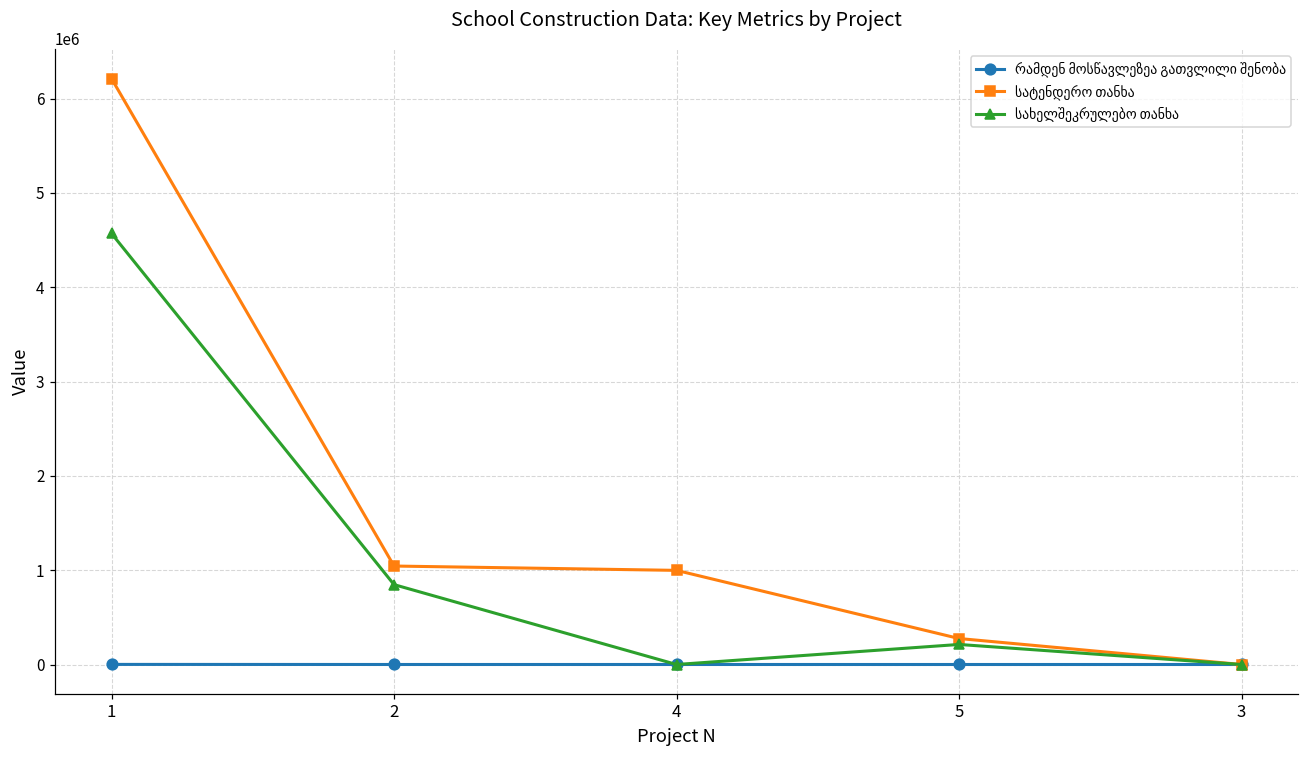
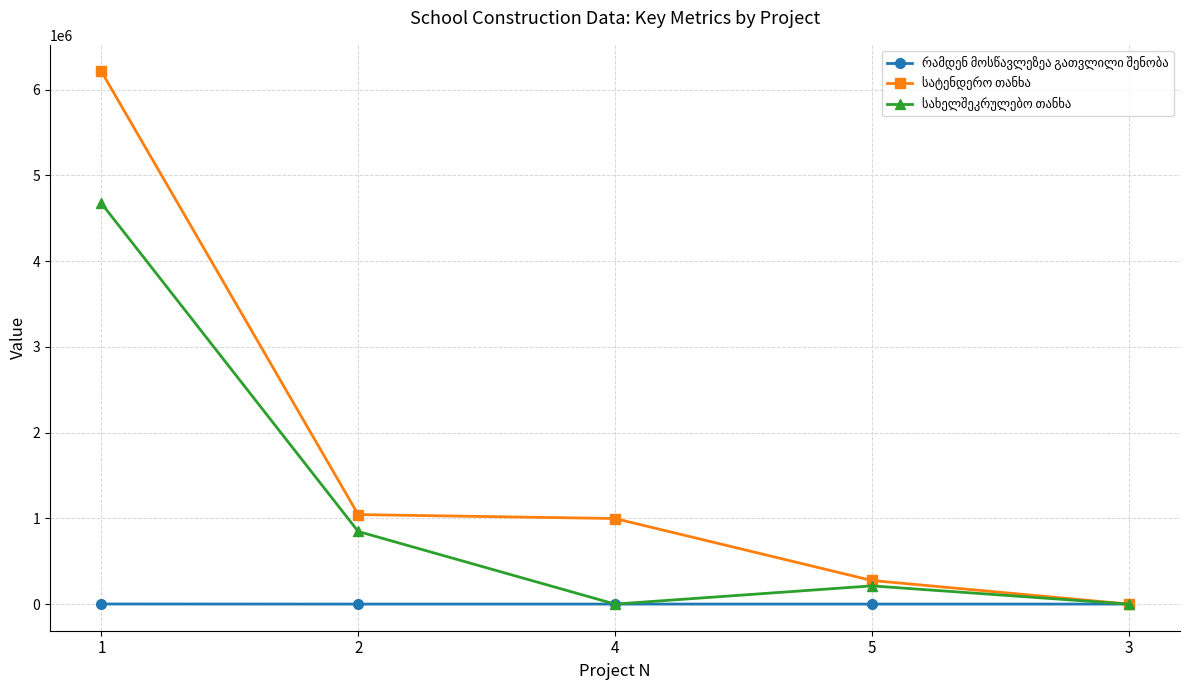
  {
    "რამდენ მოსწავლეზეა გათვლილი შენობა": {
      "1": 0,
      "2": 0,
      "5": 0
    },
    "სატენდერო თანხა": {
      "1": 6200000,
      "2": 1000000,
      "4": 1000000,
      "5": 300000
    },
    "სახელშეკრულებო თანხა": {
-     "1": 4600000,
+     "1": 4700000,
      "2": 800000,
      "5": 200000
    }
  }
